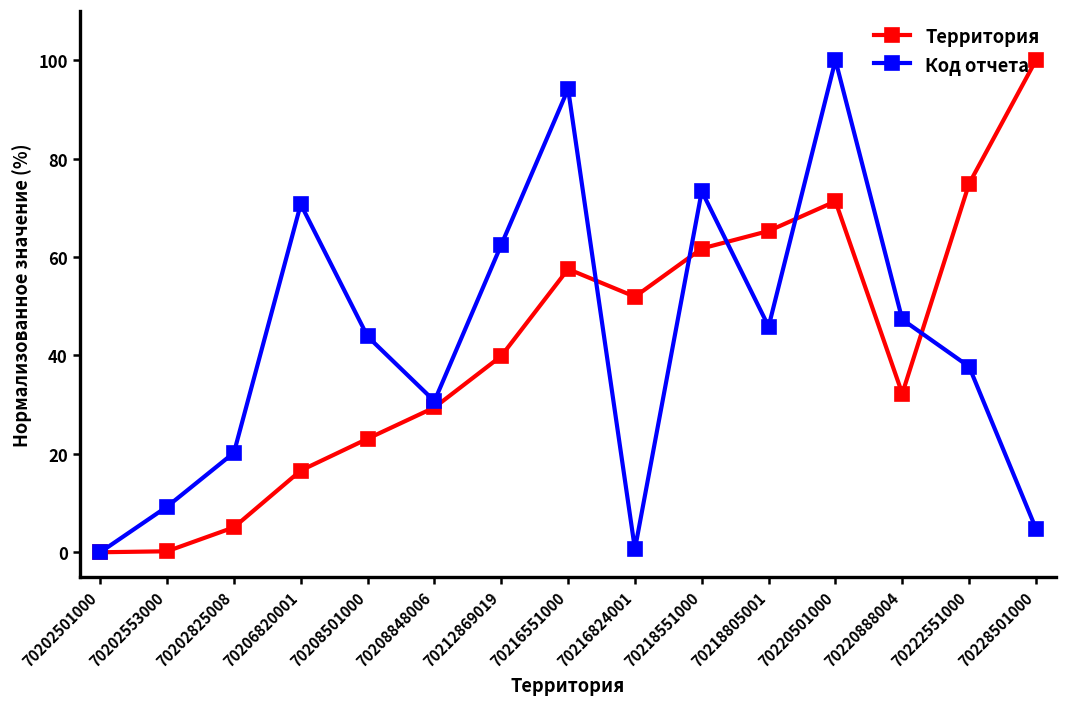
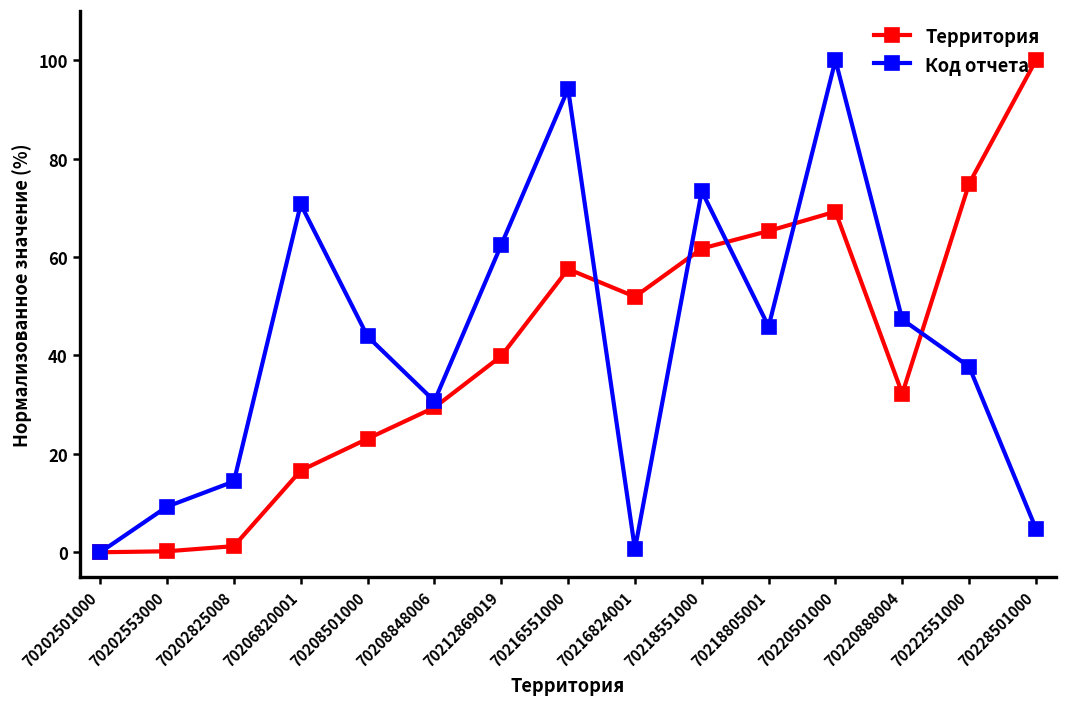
  {
    "Территория": {
      "70202553000": 0,
-     "70202825008": 5,
+     "70202825008": 1,
      "70206820001": 17,
      "70208501000": 23,
      "70208848006": 29,
      "70212869019": 40,
      "70216551000": 58,
      "70216824001": 52,
      "70218551000": 62,
      "70218805001": 65,
-     "70220501000": 71,
+     "70220501000": 69,
      "70220888004": 32,
      "70222551000": 75,
      "70228501000": 100
    },
    "Код отчета": {
      "70202553000": 9,
-     "70202825008": 20,
+     "70202825008": 14,
      "70206820001": 71,
      "70208501000": 44,
      "70208848006": 31,
      "70212869019": 62,
      "70216551000": 94,
      "70216824001": 1,
      "70218551000": 73,
      "70218805001": 46,
      "70220501000": 100,
      "70220888004": 47,
      "70222551000": 38,
      "70228501000": 5
    }
  }
